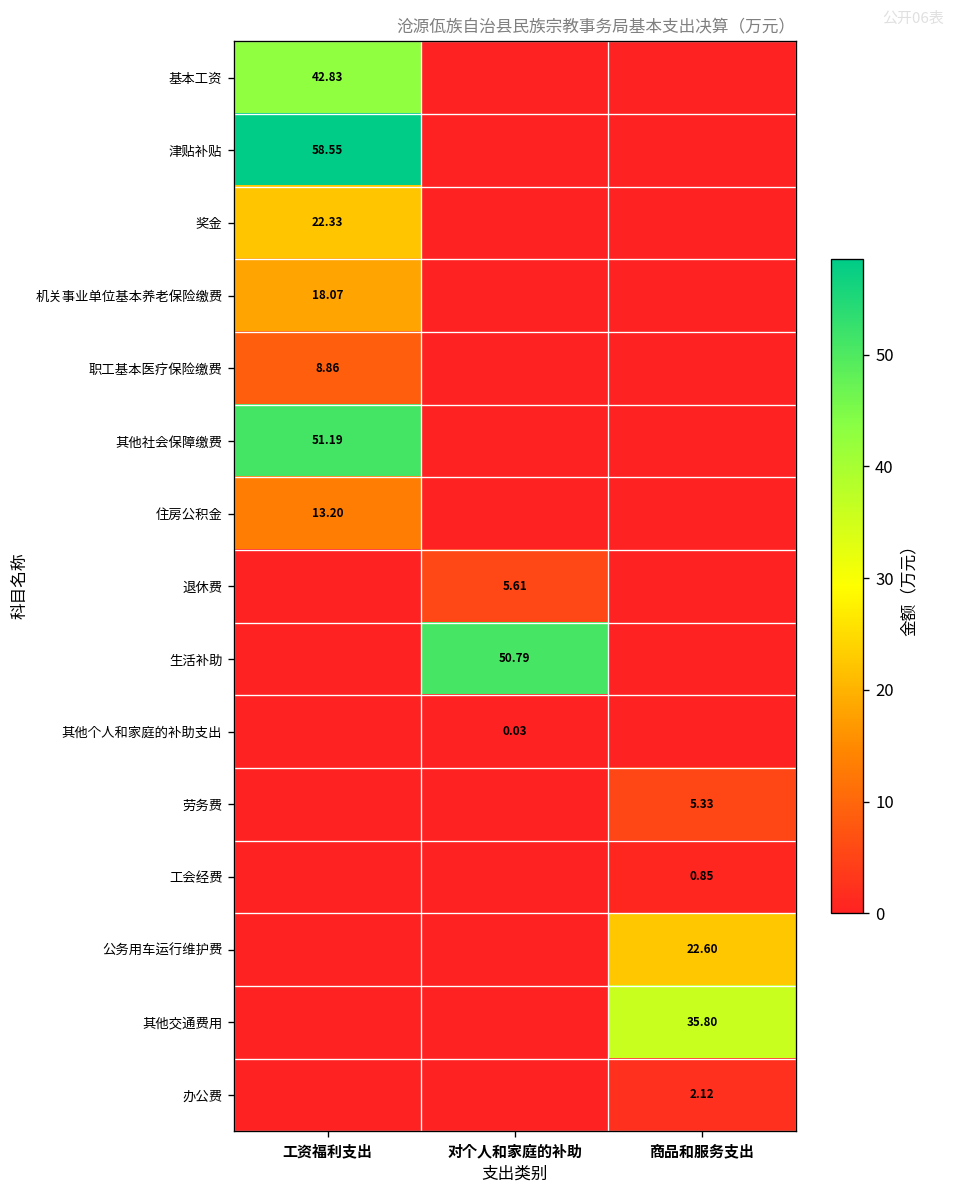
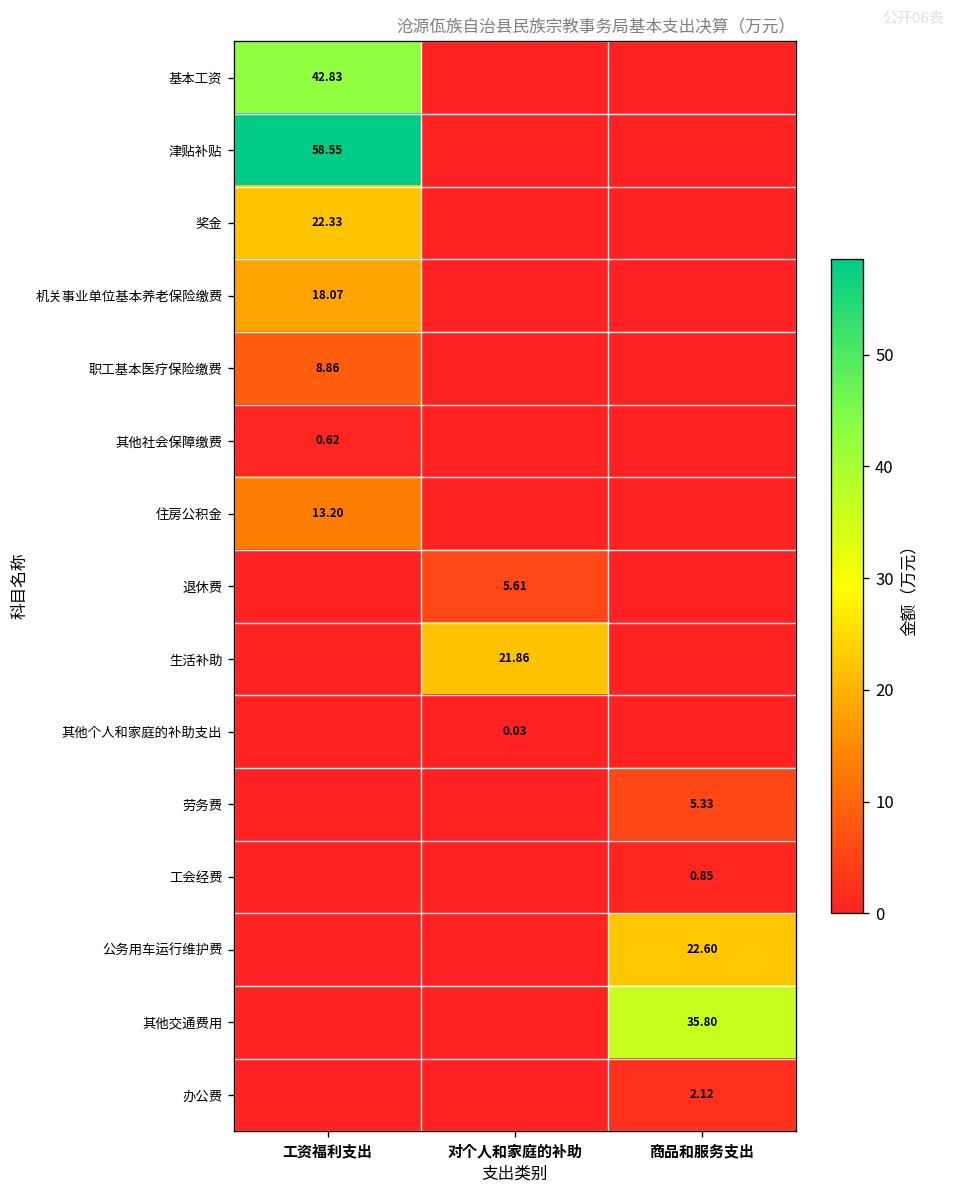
  {
    "基本工资": {
      "工资福利支出": 42.83
    },
    "津贴补贴": {
      "工资福利支出": 58.55
    },
    "奖金": {
      "工资福利支出": 22.33
    },
    "机关事业单位基本养老保险缴费": {
      "工资福利支出": 18.07
    },
    "职工基本医疗保险缴费": {
      "工资福利支出": 8.86
    },
    "其他社会保障缴费": {
-     "工资福利支出": 51.19
+     "工资福利支出": 0.62
    },
    "住房公积金": {
      "工资福利支出": 13.20
    },
    "退休费": {
      "对个人和家庭的补助": 5.61
    },
    "生活补助": {
-     "对个人和家庭的补助": 50.79
+     "对个人和家庭的补助": 21.86
    },
    "其他个人和家庭的补助支出": {
      "对个人和家庭的补助": 0.03
    },
    "劳务费": {
      "商品和服务支出": 5.33
    },
    "工会经费": {
      "商品和服务支出": 0.85
    },
    "公务用车运行维护费": {
      "商品和服务支出": 22.60
    },
    "其他交通费用": {
      "商品和服务支出": 35.80
    },
    "办公费": {
      "商品和服务支出": 2.12
    }
  }
